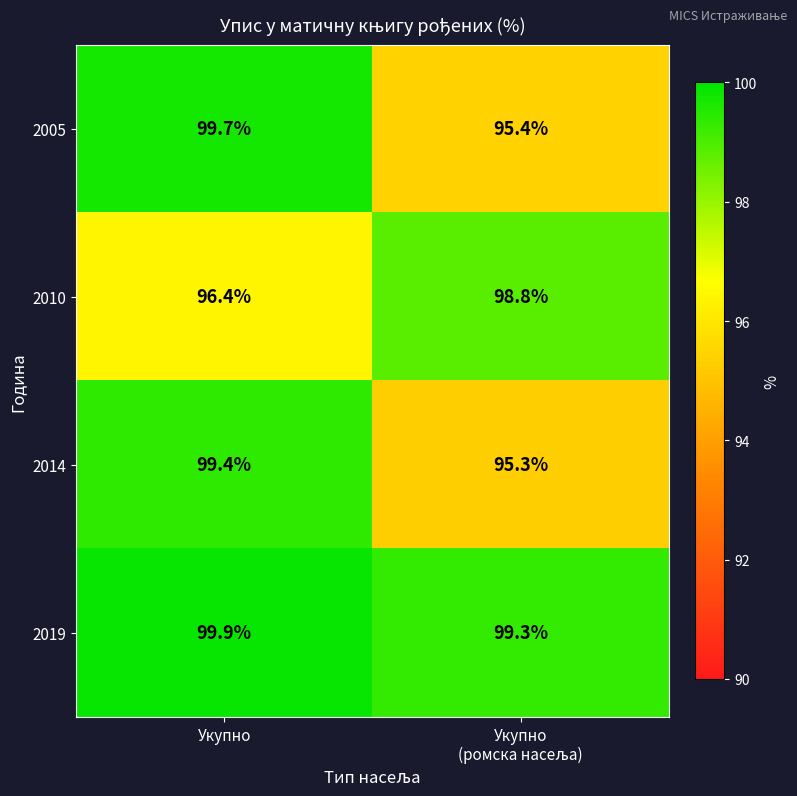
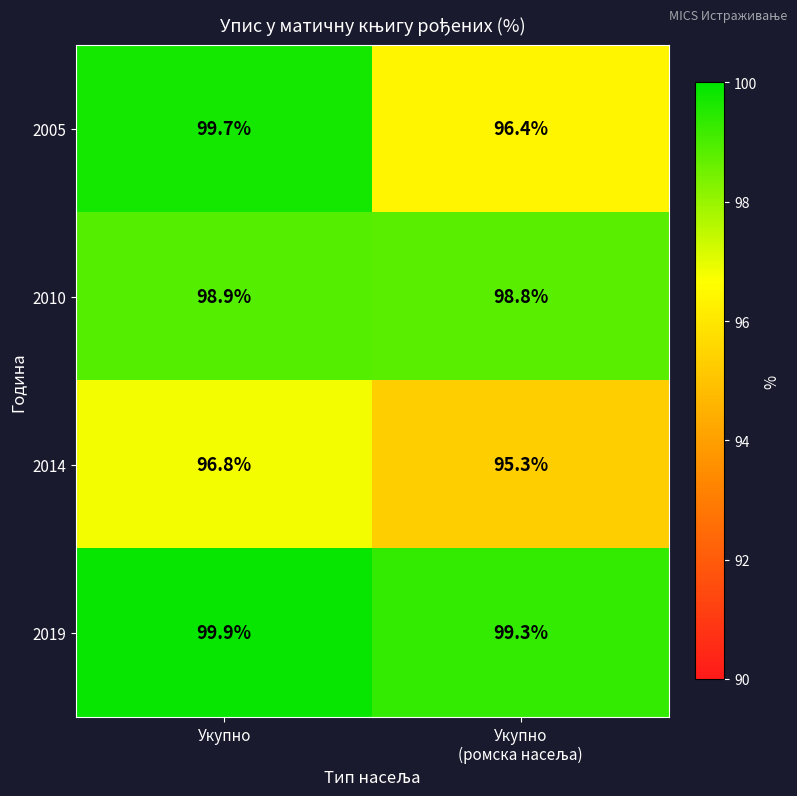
  {
    "2005": {
      "Укупно": "99.7%",
-     "Укупно (ромска насеља)": "95.4%"
+     "Укупно (ромска насеља)": "96.4%"
    },
    "2010": {
-     "Укупно": "96.4%",
+     "Укупно": "98.9%",
      "Укупно (ромска насеља)": "98.8%"
    },
    "2014": {
-     "Укупно": "99.4%",
+     "Укупно": "96.8%",
      "Укупно (ромска насеља)": "95.3%"
    },
    "2019": {
      "Укупно": "99.9%",
      "Укупно (ромска насеља)": "99.3%"
    }
  }
